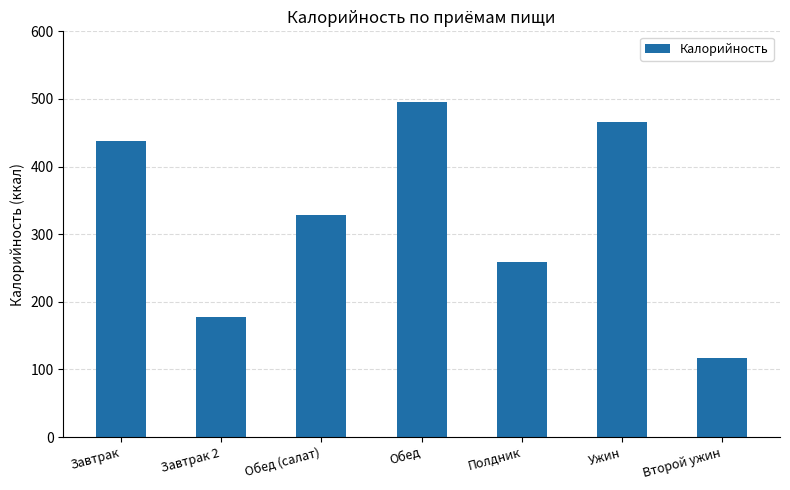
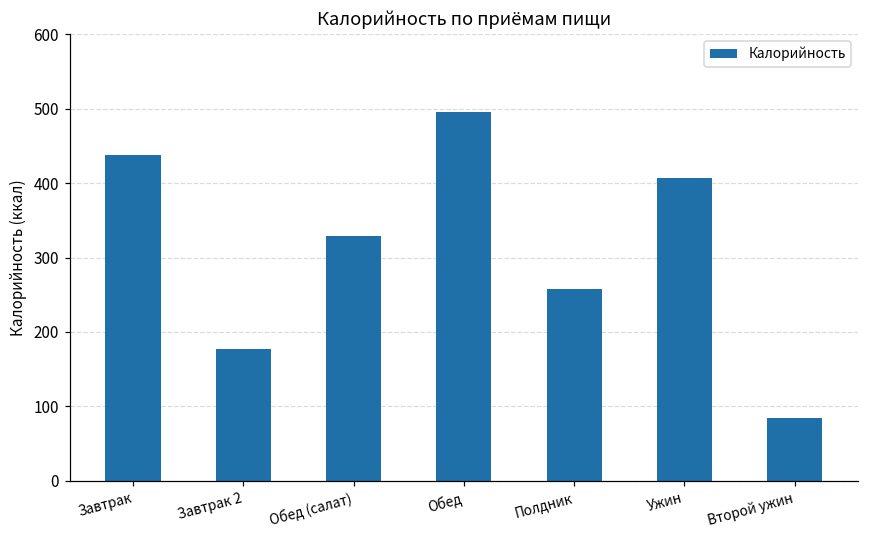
  {
    "Завтрак": 440,
    "Завтрак 2": 180,
    "Обед (салат)": 330,
    "Обед": 500,
    "Полдник": 260,
-   "Ужин": 470,
-   "Второй ужин": 120
+   "Ужин": 410,
+   "Второй ужин": 80
  }
